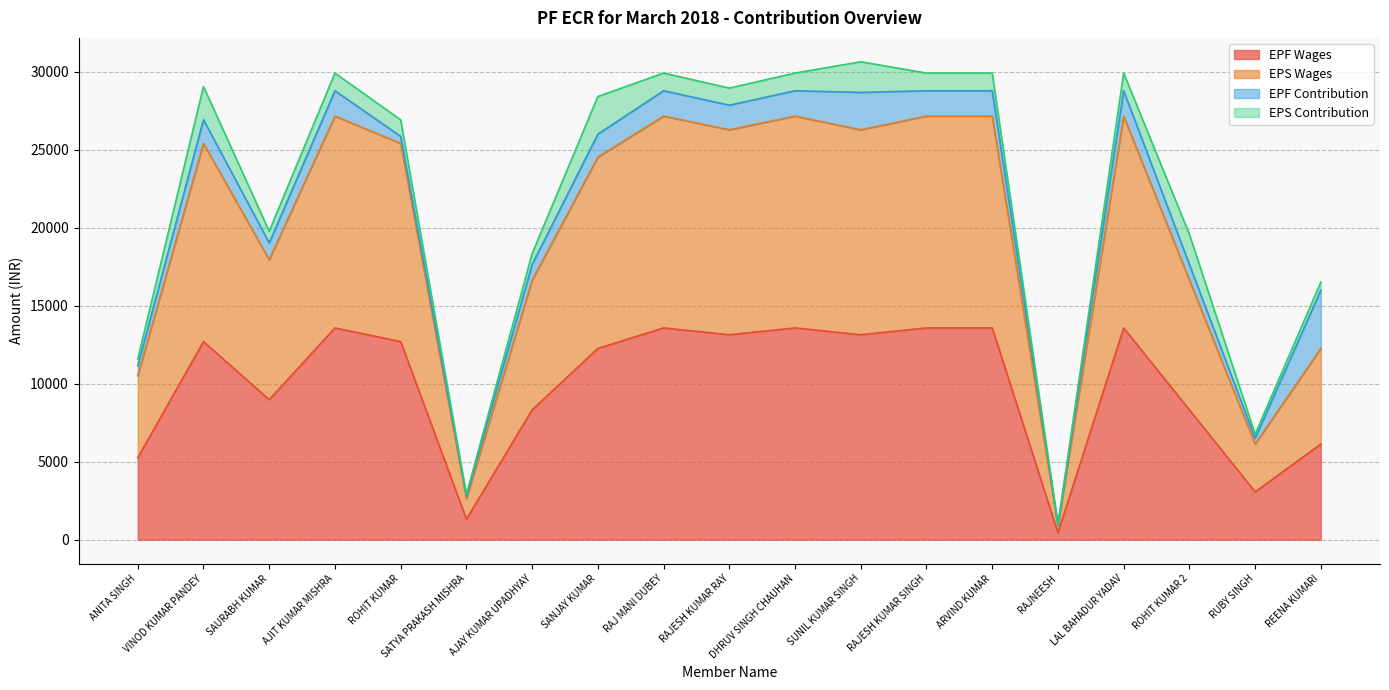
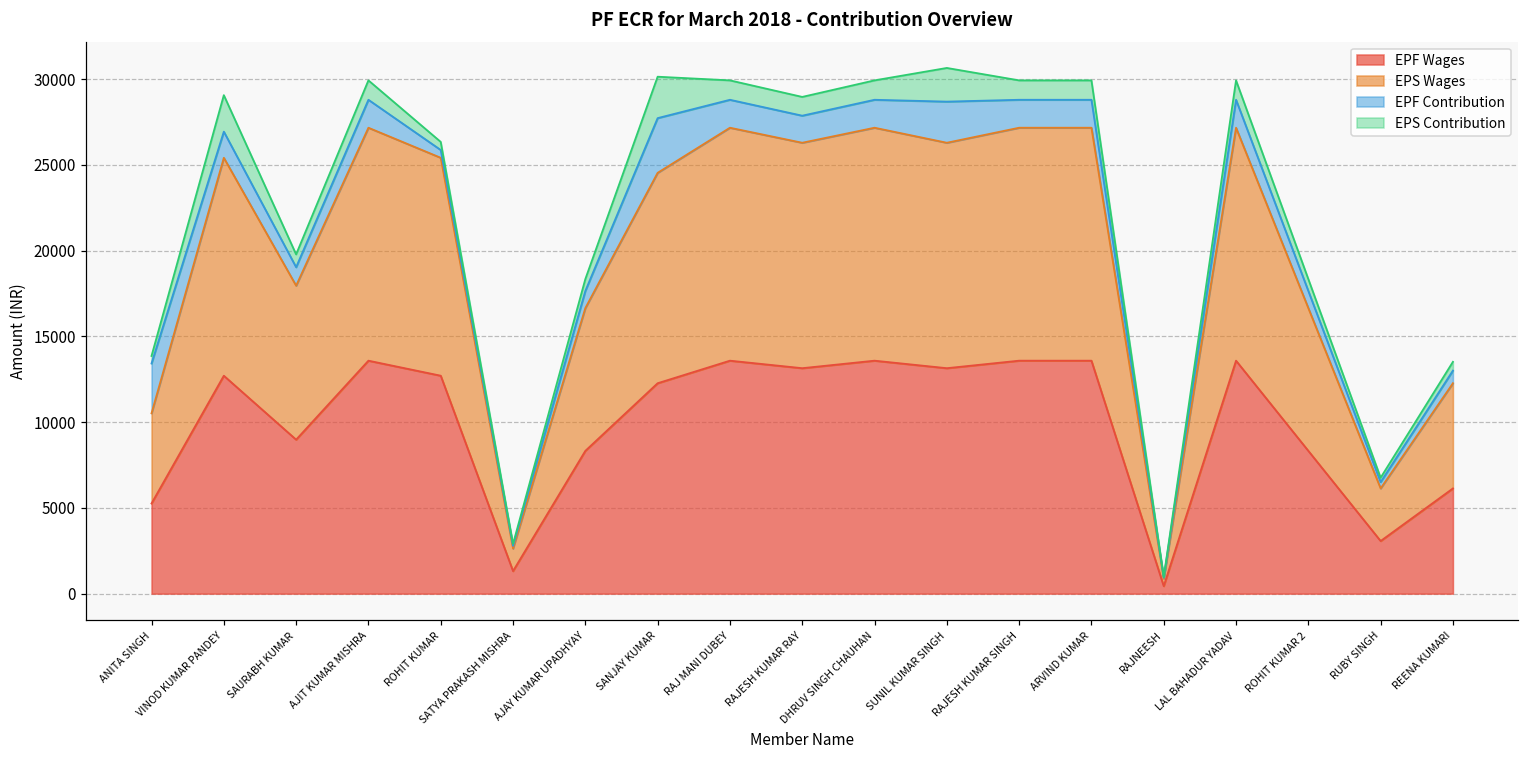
  {
    "EPF Contribution": {
-     "ANITA SINGH": 600,
+     "ANITA SINGH": 2900,
      "VINOD KUMAR PANDEY": 1500,
      "SAURABH KUMAR": 1100,
      "AJIT KUMAR MISHRA": 1600,
      "ROHIT KUMAR": 500,
      "AJAY KUMAR UPADHYAY": 1000,
-     "SANJAY KUMAR": 1500,
+     "SANJAY KUMAR": 3200,
      "RAJ MANI DUBEY": 1600,
      "RAJESH KUMAR RAY": 1600,
      "DHRUV SINGH CHAUHAN": 1600,
      "SUNIL KUMAR SINGH": 2400,
      "RAJESH KUMAR SINGH": 1600,
      "ARVIND KUMAR": 1600,
      "LAL BAHADUR YADAV": 1600,
      "ROHIT KUMAR 2": 1000,
      "RUBY SINGH": 400,
-     "REENA KUMARI": 3700
+     "REENA KUMARI": 700
    },
    "EPS Contribution": {
      "ANITA SINGH": 400,
      "VINOD KUMAR PANDEY": 2100,
      "SAURABH KUMAR": 700,
      "AJIT KUMAR MISHRA": 1100,
-     "ROHIT KUMAR": 1100,
+     "ROHIT KUMAR": 500,
      "AJAY KUMAR UPADHYAY": 700,
      "SANJAY KUMAR": 2400,
      "RAJ MANI DUBEY": 1100,
      "RAJESH KUMAR RAY": 1100,
      "DHRUV SINGH CHAUHAN": 1100,
      "SUNIL KUMAR SINGH": 2000,
      "RAJESH KUMAR SINGH": 1100,
      "ARVIND KUMAR": 1100,
      "LAL BAHADUR YADAV": 1100,
-     "ROHIT KUMAR 2": 1900,
+     "ROHIT KUMAR 2": 700,
      "RUBY SINGH": 300,
      "REENA KUMARI": 500
    }
  }
